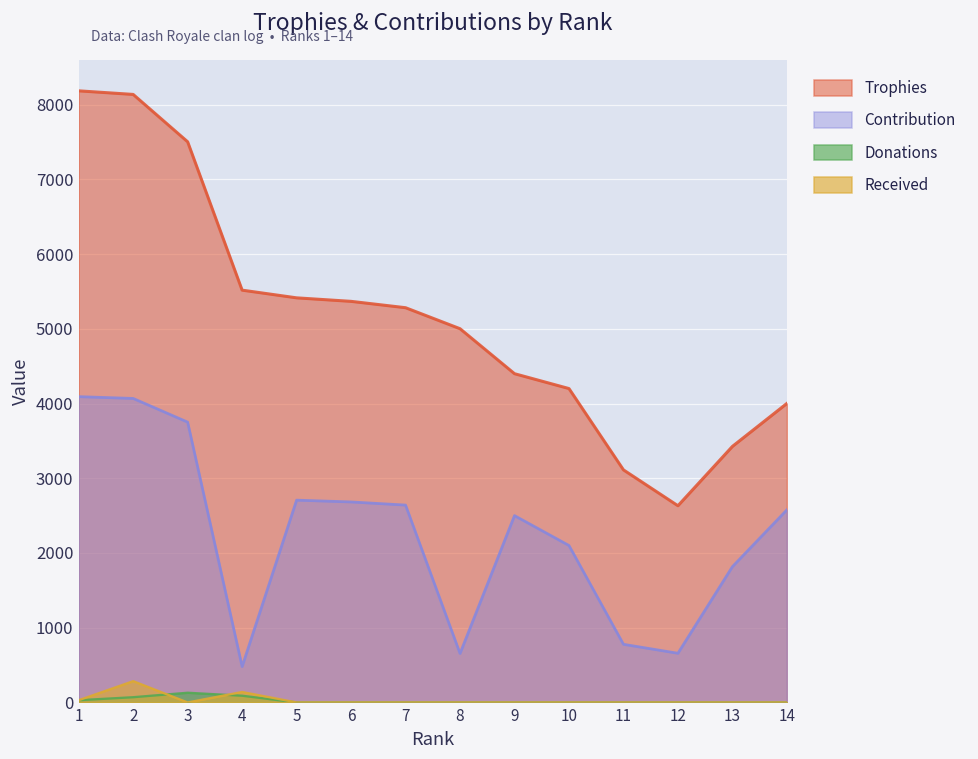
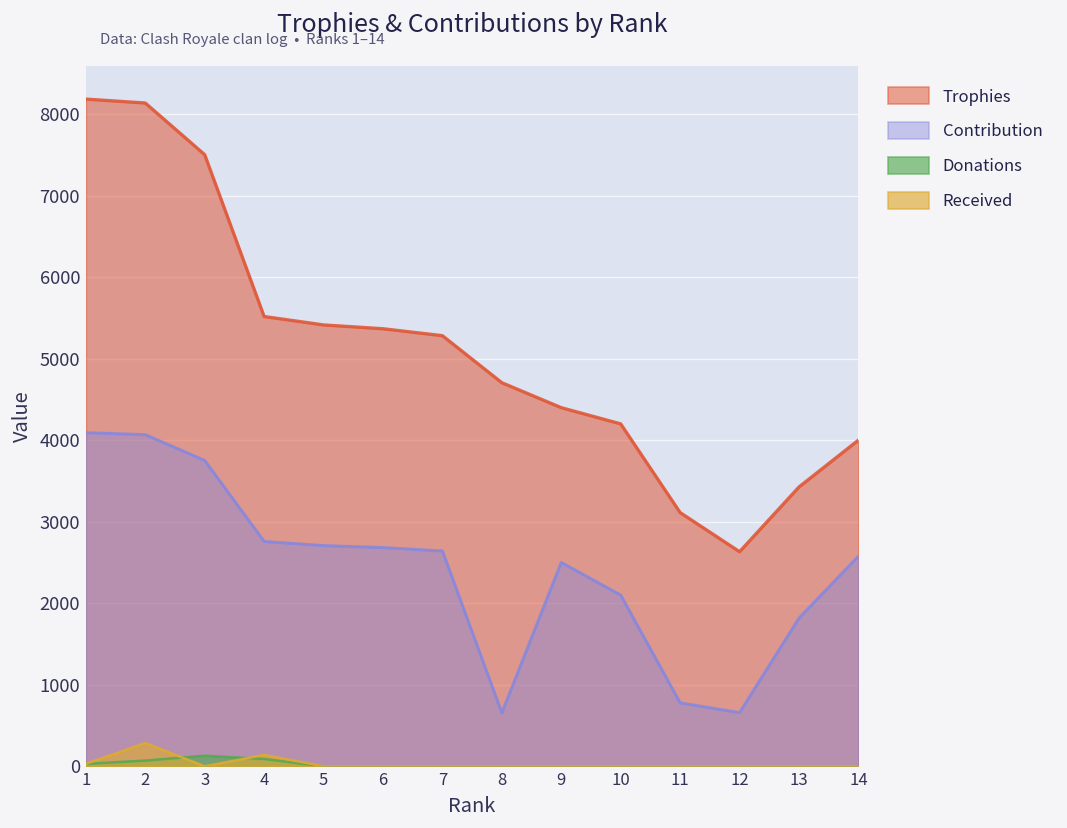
  {
    "Trophies": {
      "1": 8200,
      "2": 8100,
      "3": 7500,
      "4": 5500,
      "5": 5400,
      "6": 5400,
      "7": 5300,
-     "8": 5000,
+     "8": 4700,
      "9": 4400,
      "10": 4200,
      "11": 3100,
      "12": 2600,
      "13": 3400,
      "14": 4000
    },
    "Contribution": {
      "1": 4100,
      "2": 4100,
      "3": 3800,
-     "4": 500,
+     "4": 2800,
      "5": 2700,
      "6": 2700,
      "7": 2600,
      "8": 700,
      "9": 2500,
      "10": 2100,
      "11": 800,
      "12": 700,
      "13": 1800,
      "14": 2600
    },
    "Donations": {
      "2": 100,
      "3": 100,
      "4": 100
    },
    "Received": {
      "2": 300,
      "3": 0,
      "4": 100
    }
  }
